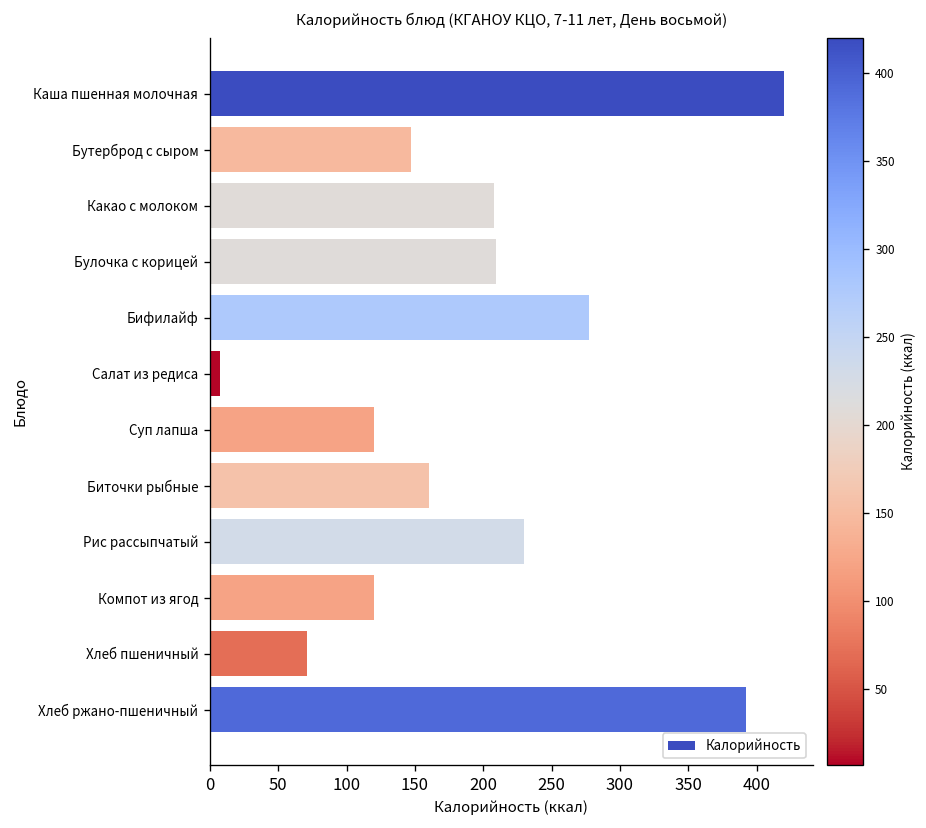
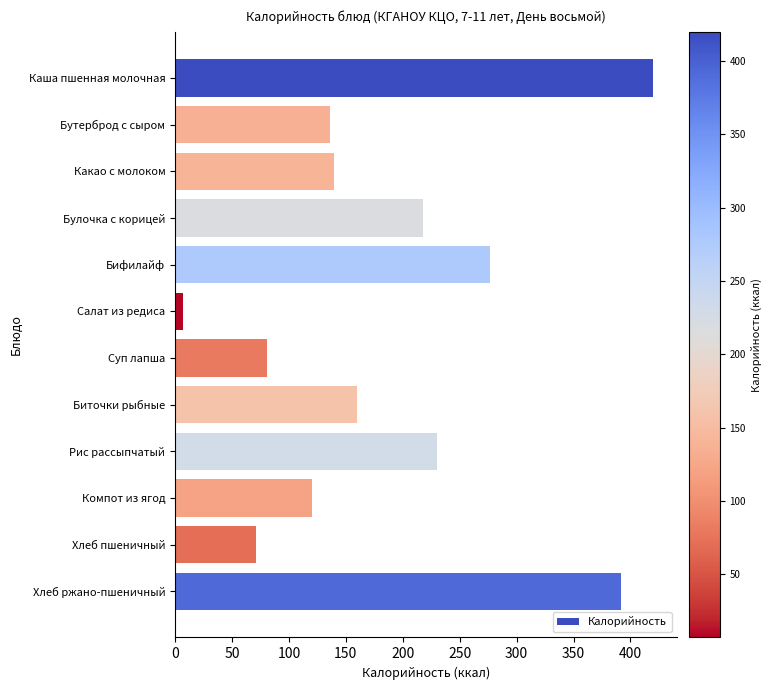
  {
    "Каша пшенная молочная": 420,
-   "Бутерброд с сыром": 147,
-   "Какао с молоком": 208,
-   "Булочка с корицей": 209,
+   "Бутерброд с сыром": 136,
+   "Какао с молоком": 140,
+   "Булочка с корицей": 218,
    "Бифилайф": 277,
    "Салат из редиса": 7,
-   "Суп лапша": 120,
+   "Суп лапша": 81,
    "Биточки рыбные": 160,
    "Рис рассыпчатый": 230,
    "Компот из ягод": 120,
    "Хлеб пшеничный": 71,
    "Хлеб ржано-пшеничный": 392
  }
